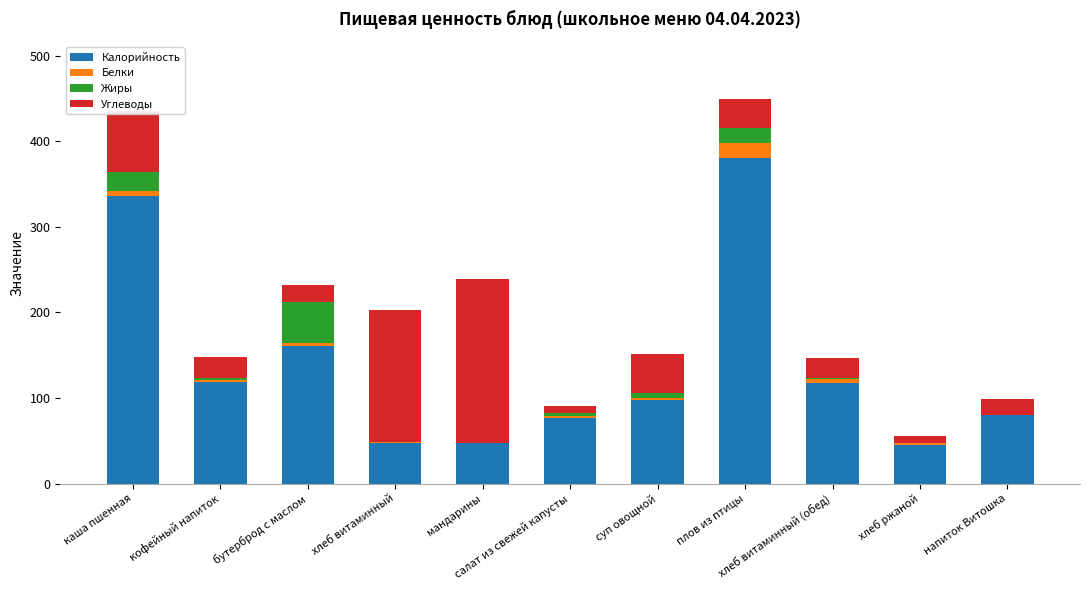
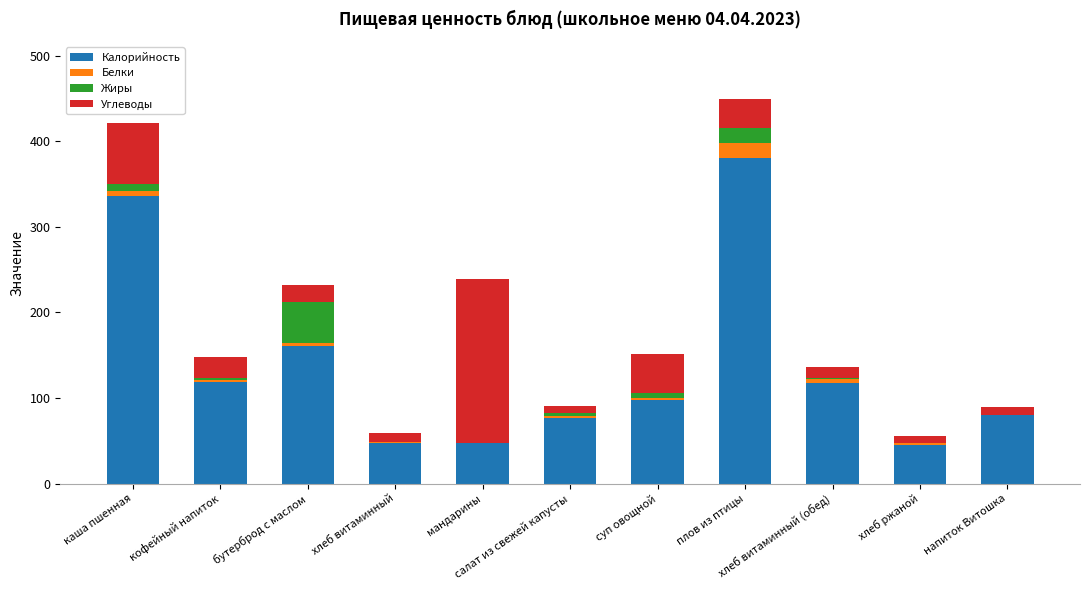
  {
    "Калорийность": {
      "каша пшенная": 340,
      "кофейный напиток": 120,
      "бутерброд с маслом": 160,
      "хлеб витаминный": 50,
      "мандарины": 50,
      "салат из свежей капусты": 80,
      "суп овощной": 100,
      "плов из птицы": 380,
      "хлеб витаминный (обед)": 120,
      "хлеб ржаной": 50,
      "напиток Витошка": 80
    },
    "Белки": {
      "каша пшенная": 10,
      "бутерброд с маслом": 0,
      "плов из птицы": 20,
      "хлеб витаминный (обед)": 0,
      "напиток Витошка": 0
    },
    "Жиры": {
-     "каша пшенная": 20,
+     "каша пшенная": 10,
      "бутерброд с маслом": 50,
      "хлеб витаминный": 0,
      "салат из свежей капусты": 0,
      "суп овощной": 10,
      "плов из птицы": 20,
      "хлеб ржаной": 0,
      "напиток Витошка": 0
    },
    "Углеводы": {
      "кофейный напиток": 30,
      "бутерброд с маслом": 20,
-     "хлеб витаминный": 150,
+     "хлеб витаминный": 10,
      "мандарины": 190,
      "салат из свежей капусты": 10,
      "суп овощной": 50,
      "плов из птицы": 30,
-     "хлеб витаминный (обед)": 20,
+     "хлеб витаминный (обед)": 10,
      "хлеб ржаной": 10,
-     "напиток Витошка": 20
+     "напиток Витошка": 10
    }
  }
